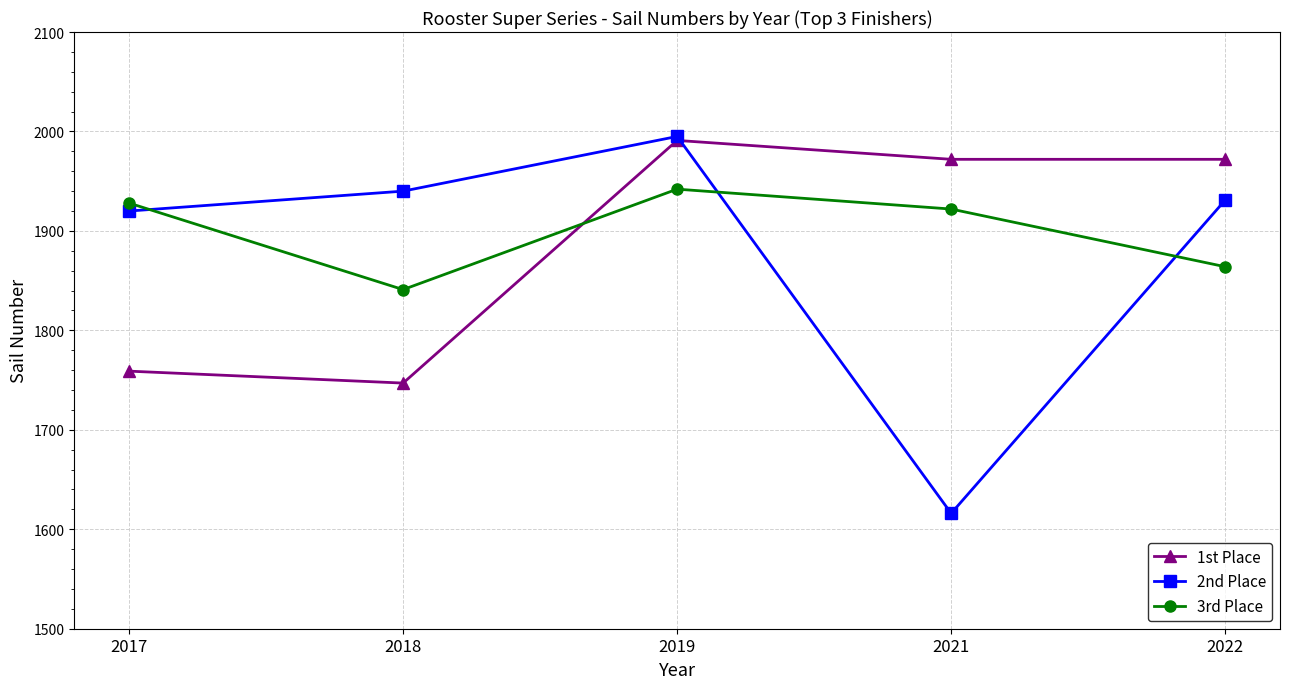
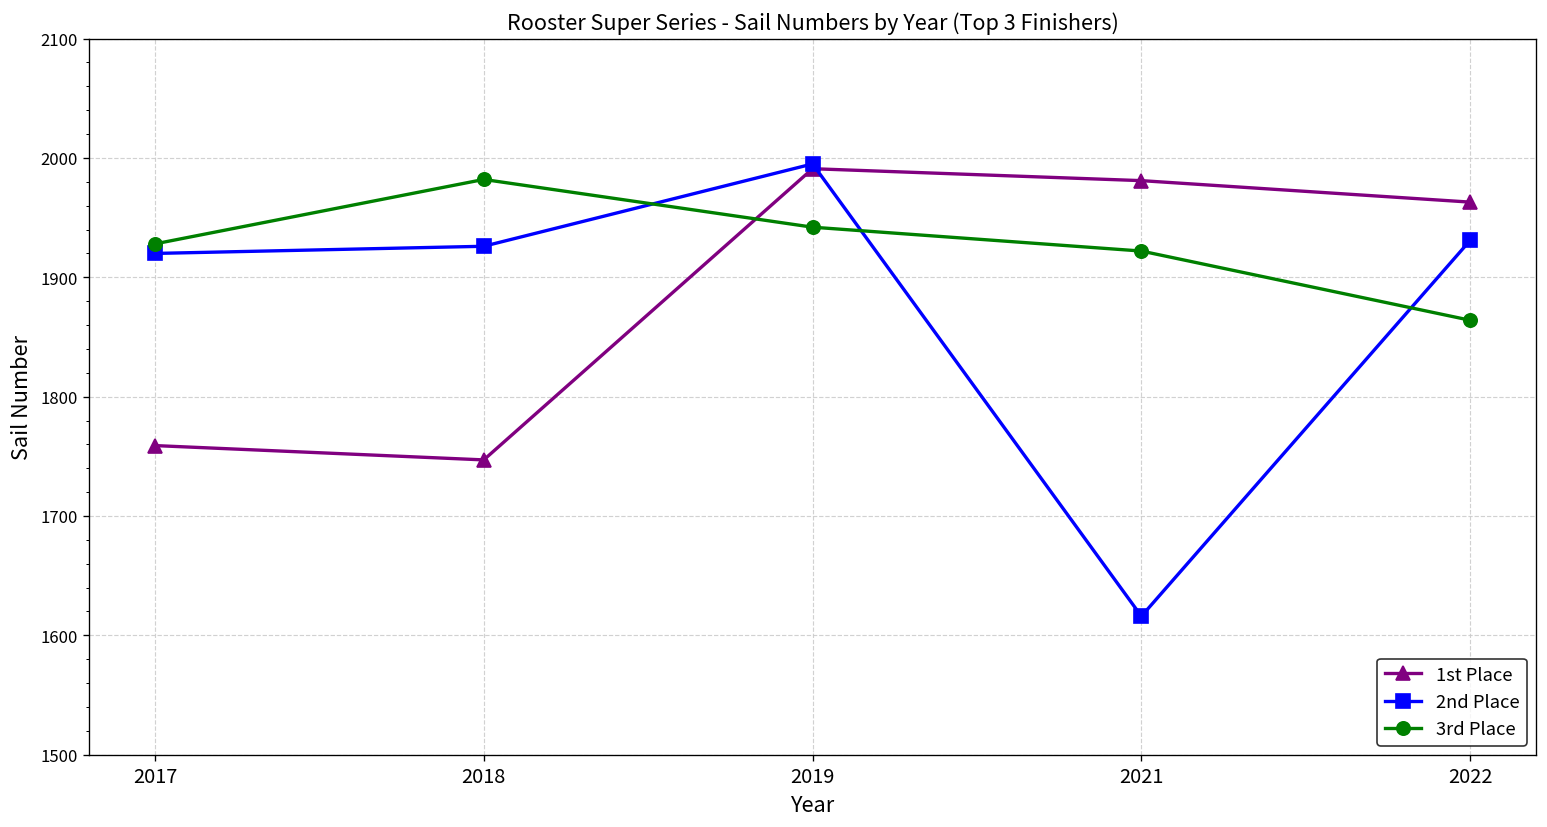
  {
    "1st Place": {
      "2017": 1760,
      "2018": 1750,
      "2019": 1990,
-     "2021": 1970,
-     "2022": 1970
+     "2021": 1980,
+     "2022": 1960
    },
    "2nd Place": {
      "2017": 1920,
-     "2018": 1940,
+     "2018": 1930,
      "2019": 2000,
      "2021": 1620,
      "2022": 1930
    },
    "3rd Place": {
      "2017": 1930,
-     "2018": 1840,
+     "2018": 1980,
      "2019": 1940,
      "2021": 1920,
      "2022": 1860
    }
  }
